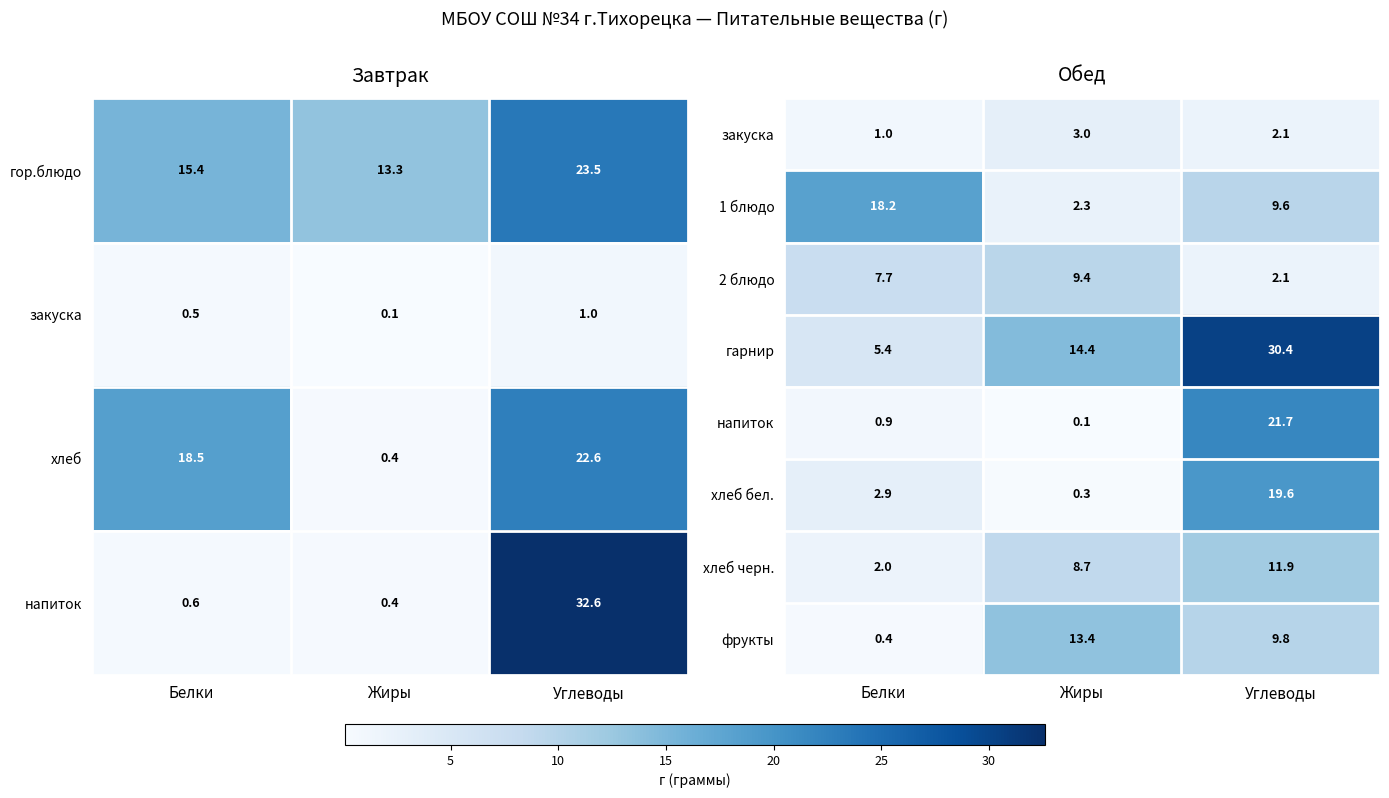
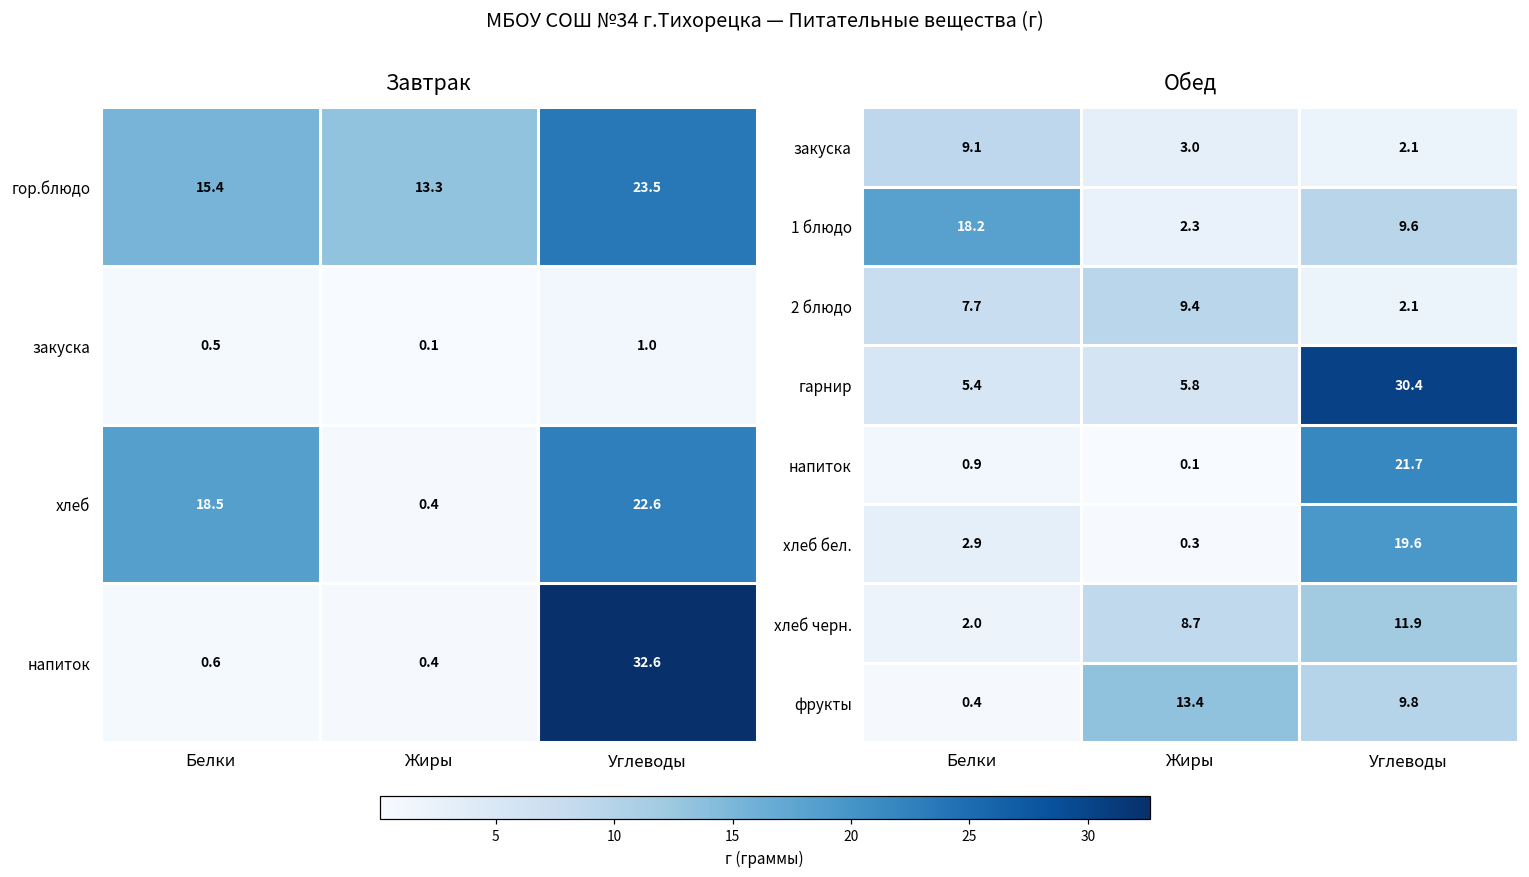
  {
    "Завтрак": {
      "гор.блюдо": {
        "Белки": 15.4,
        "Жиры": 13.3,
        "Углеводы": 23.5
      },
      "закуска": {
        "Белки": 0.5,
        "Жиры": 0.1,
        "Углеводы": 1.0
      },
      "хлеб": {
        "Белки": 18.5,
        "Жиры": 0.4,
        "Углеводы": 22.6
      },
      "напиток": {
        "Белки": 0.6,
        "Жиры": 0.4,
        "Углеводы": 32.6
      }
    },
    "Обед": {
      "закуска": {
-       "Белки": 1.0,
+       "Белки": 9.1,
        "Жиры": 3.0,
        "Углеводы": 2.1
      },
      "1 блюдо": {
        "Белки": 18.2,
        "Жиры": 2.3,
        "Углеводы": 9.6
      },
      "2 блюдо": {
        "Белки": 7.7,
        "Жиры": 9.4,
        "Углеводы": 2.1
      },
      "гарнир": {
        "Белки": 5.4,
-       "Жиры": 14.4,
+       "Жиры": 5.8,
        "Углеводы": 30.4
      },
      "напиток": {
        "Белки": 0.9,
        "Жиры": 0.1,
        "Углеводы": 21.7
      },
      "хлеб бел.": {
        "Белки": 2.9,
        "Жиры": 0.3,
        "Углеводы": 19.6
      },
      "хлеб черн.": {
        "Белки": 2.0,
        "Жиры": 8.7,
        "Углеводы": 11.9
      },
      "фрукты": {
        "Белки": 0.4,
        "Жиры": 13.4,
        "Углеводы": 9.8
      }
    }
  }
